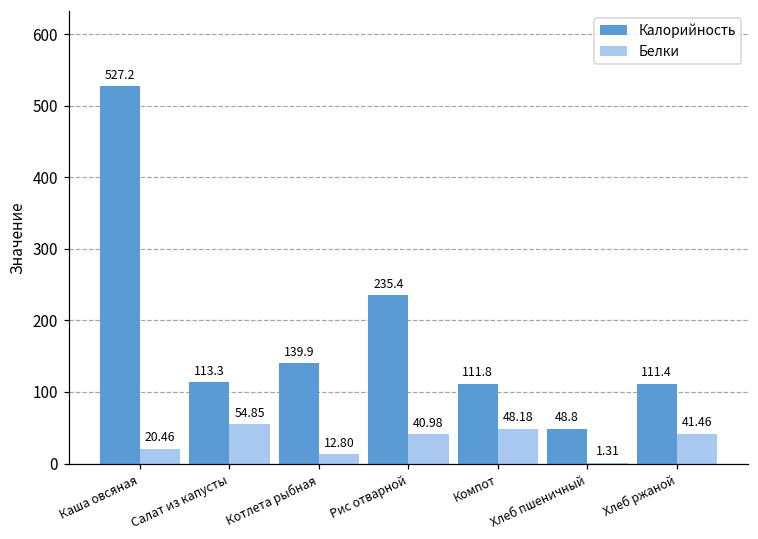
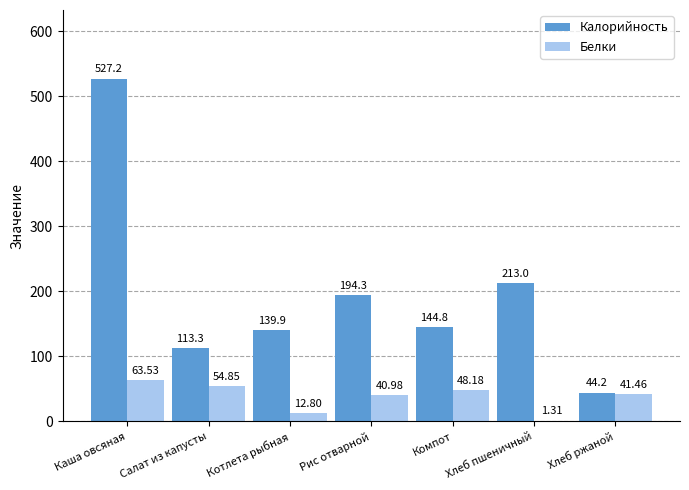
  {
    "Калорийность": {
      "Каша овсяная": 527.2,
      "Салат из капусты": 113.3,
      "Котлета рыбная": 139.9,
-     "Рис отварной": 235.4,
-     "Компот": 111.8,
-     "Хлеб пшеничный": 48.8,
-     "Хлеб ржаной": 111.4
+     "Рис отварной": 194.3,
+     "Компот": 144.8,
+     "Хлеб пшеничный": 213.0,
+     "Хлеб ржаной": 44.2
    },
    "Белки": {
-     "Каша овсяная": 20.46,
+     "Каша овсяная": 63.53,
      "Салат из капусты": 54.85,
      "Котлета рыбная": 12.80,
      "Рис отварной": 40.98,
      "Компот": 48.18,
      "Хлеб пшеничный": 1.31,
      "Хлеб ржаной": 41.46
    }
  }
